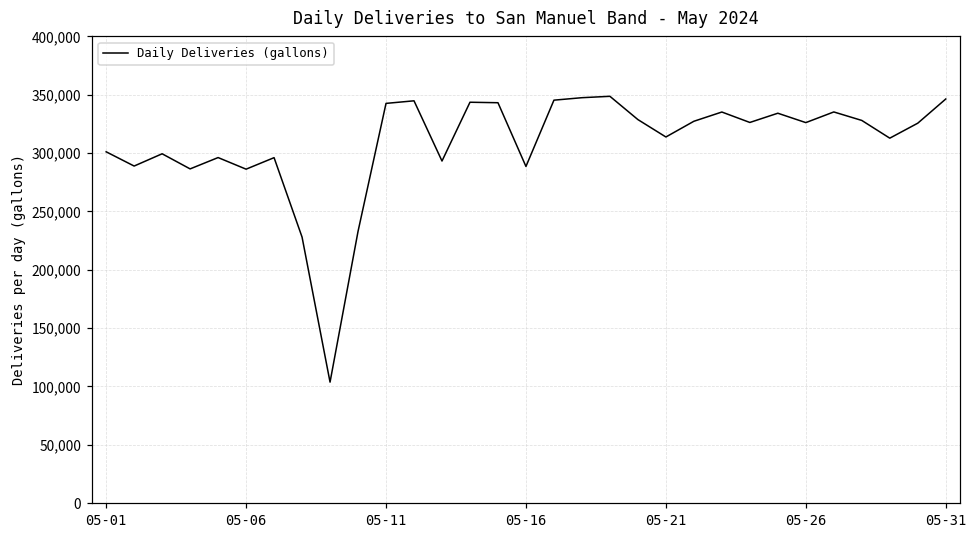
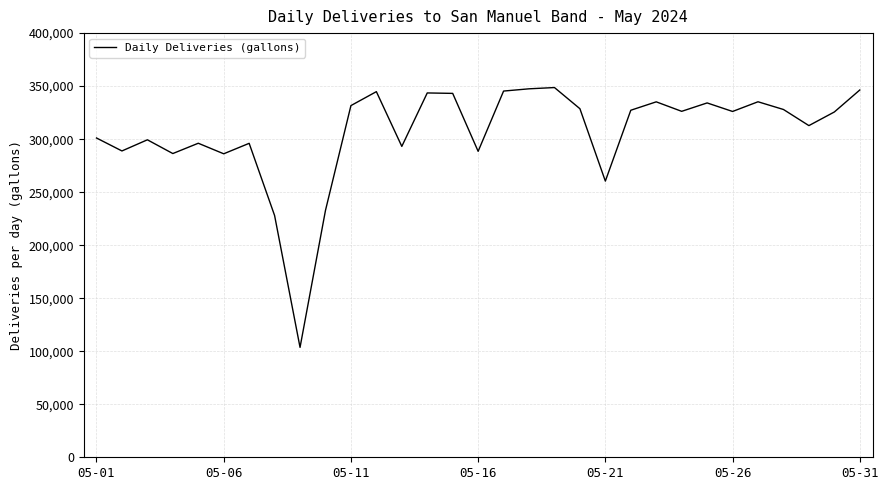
  {
    "05-01": "301,000",
    "05-06": "286,000",
-   "05-11": "343,000",
+   "05-11": "332,000",
    "05-16": "289,000",
-   "05-21": "314,000",
+   "05-21": "260,000",
    "05-26": "326,000",
    "05-31": "346,000"
  }
